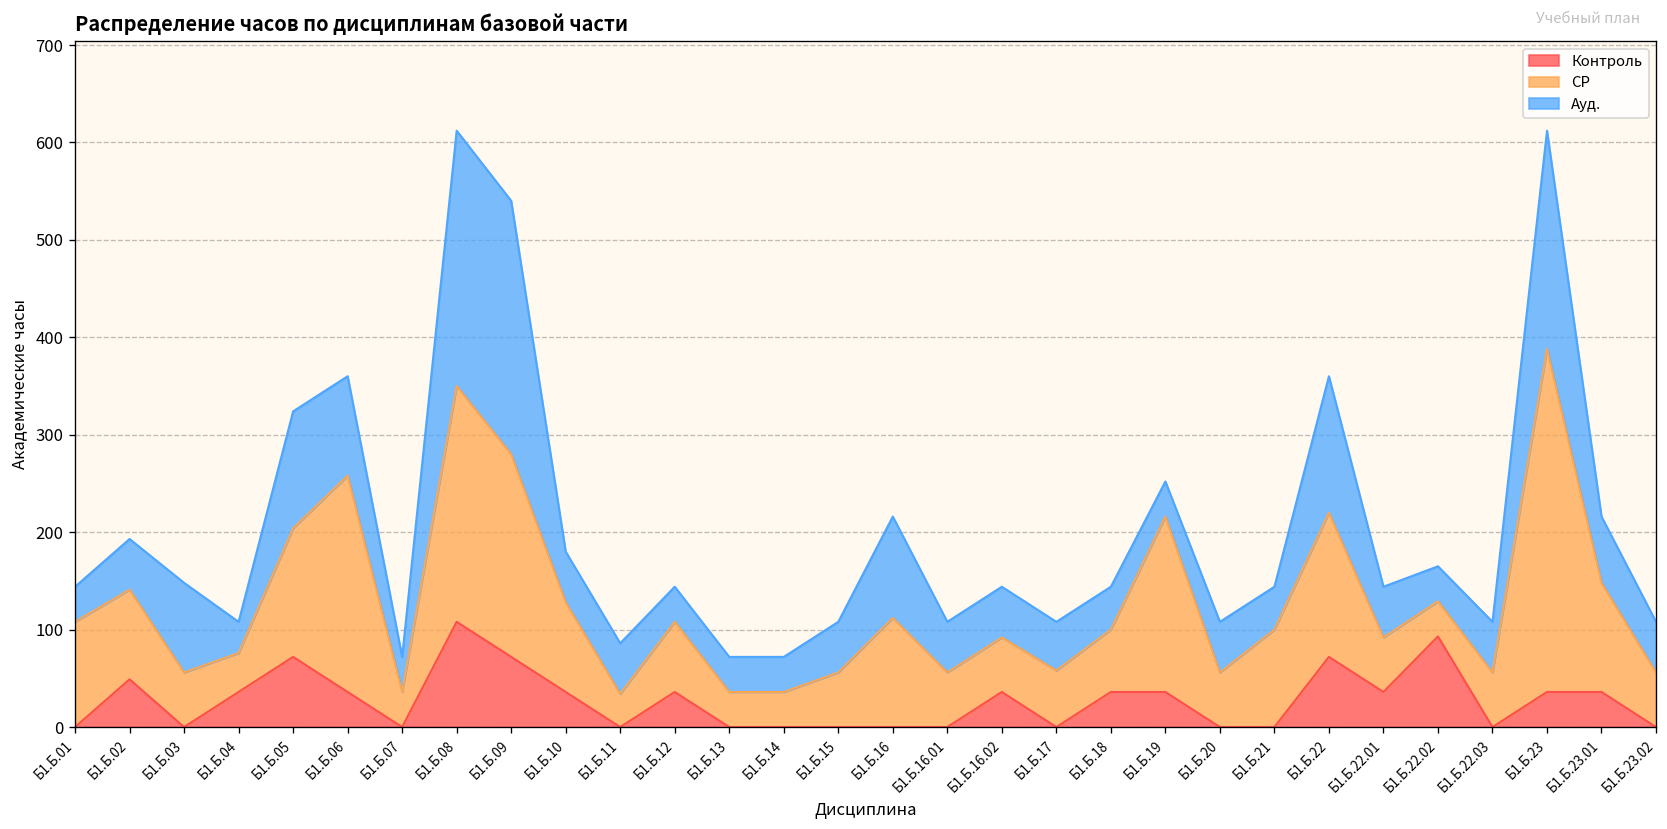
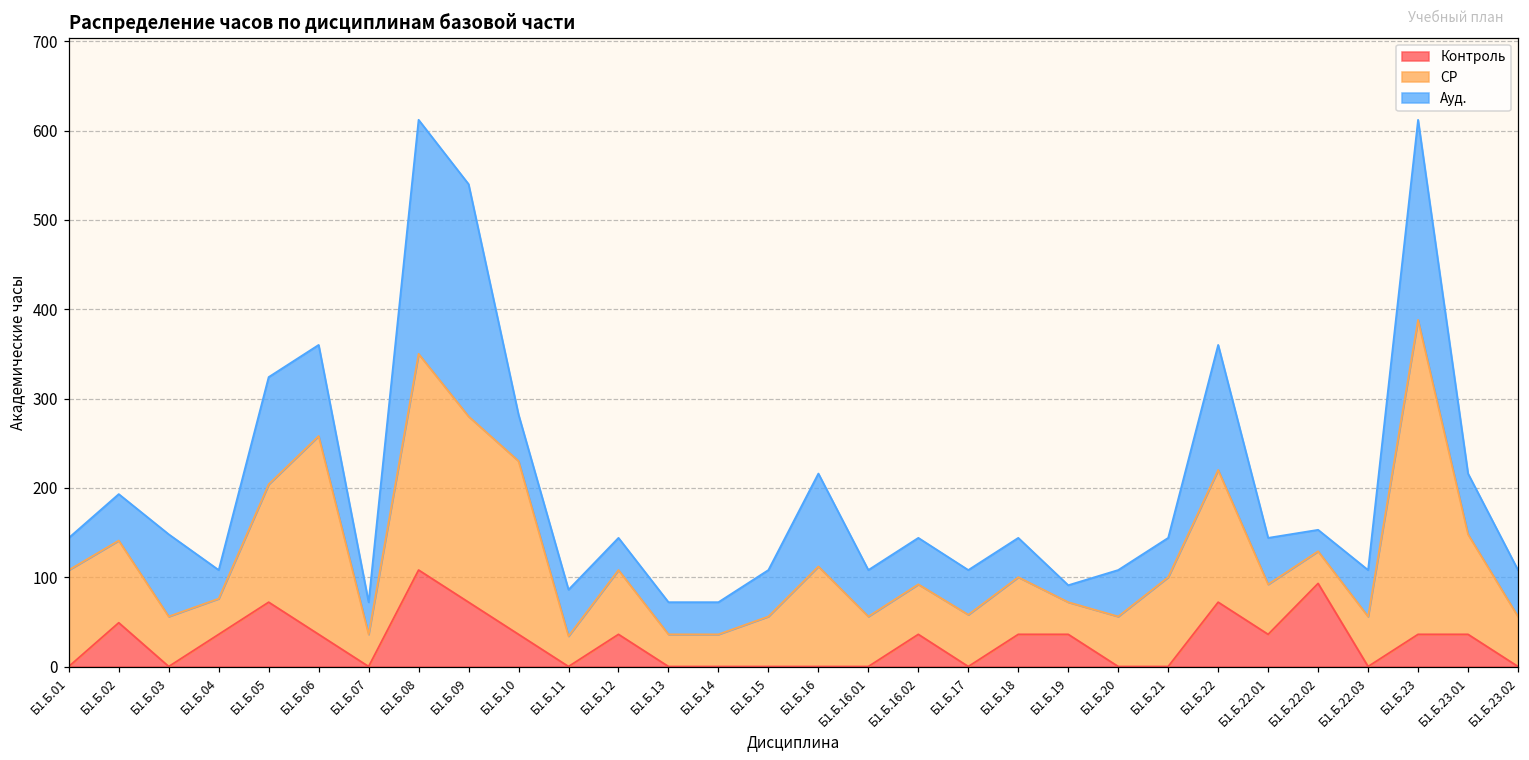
  {
    "Контроль": {
      "Б1.Б.01": 0,
      "Б1.Б.02": 50,
      "Б1.Б.03": 0,
      "Б1.Б.04": 40,
      "Б1.Б.05": 70,
      "Б1.Б.06": 40,
      "Б1.Б.07": 0,
      "Б1.Б.08": 110,
      "Б1.Б.09": 70,
      "Б1.Б.10": 40,
      "Б1.Б.11": 0,
      "Б1.Б.12": 40,
      "Б1.Б.13": 0,
      "Б1.Б.14": 0,
      "Б1.Б.15": 0,
      "Б1.Б.16": 0,
      "Б1.Б.16.01": 0,
      "Б1.Б.16.02": 40,
      "Б1.Б.17": 0,
      "Б1.Б.18": 40,
      "Б1.Б.19": 40,
      "Б1.Б.20": 0,
      "Б1.Б.21": 0,
      "Б1.Б.22": 70,
      "Б1.Б.22.01": 40,
      "Б1.Б.22.02": 90,
      "Б1.Б.22.03": 0,
      "Б1.Б.23": 40,
      "Б1.Б.23.01": 40,
      "Б1.Б.23.02": 0
    },
    "СР": {
      "Б1.Б.01": 110,
      "Б1.Б.02": 90,
      "Б1.Б.03": 60,
      "Б1.Б.04": 40,
      "Б1.Б.05": 130,
      "Б1.Б.06": 220,
      "Б1.Б.07": 40,
      "Б1.Б.08": 240,
      "Б1.Б.09": 210,
-     "Б1.Б.10": 90,
+     "Б1.Б.10": 190,
      "Б1.Б.11": 30,
      "Б1.Б.12": 70,
      "Б1.Б.13": 40,
      "Б1.Б.14": 40,
      "Б1.Б.15": 60,
      "Б1.Б.16": 110,
      "Б1.Б.16.01": 60,
      "Б1.Б.16.02": 60,
      "Б1.Б.17": 60,
      "Б1.Б.18": 60,
-     "Б1.Б.19": 180,
+     "Б1.Б.19": 40,
      "Б1.Б.20": 60,
      "Б1.Б.21": 100,
      "Б1.Б.22": 150,
      "Б1.Б.22.01": 60,
      "Б1.Б.22.02": 40,
      "Б1.Б.22.03": 60,
      "Б1.Б.23": 350,
      "Б1.Б.23.01": 110,
      "Б1.Б.23.02": 60
    },
    "Ауд.": {
      "Б1.Б.01": 40,
      "Б1.Б.02": 50,
      "Б1.Б.03": 90,
      "Б1.Б.04": 30,
      "Б1.Б.05": 120,
      "Б1.Б.06": 100,
      "Б1.Б.07": 40,
      "Б1.Б.08": 260,
      "Б1.Б.09": 260,
      "Б1.Б.10": 50,
      "Б1.Б.11": 50,
      "Б1.Б.12": 40,
      "Б1.Б.13": 40,
      "Б1.Б.14": 40,
      "Б1.Б.15": 50,
      "Б1.Б.16": 100,
      "Б1.Б.16.01": 50,
      "Б1.Б.16.02": 50,
      "Б1.Б.17": 50,
      "Б1.Б.18": 40,
-     "Б1.Б.19": 40,
+     "Б1.Б.19": 20,
      "Б1.Б.20": 50,
      "Б1.Б.21": 40,
      "Б1.Б.22": 140,
      "Б1.Б.22.01": 50,
-     "Б1.Б.22.02": 40,
+     "Б1.Б.22.02": 20,
      "Б1.Б.22.03": 50,
      "Б1.Б.23": 220,
      "Б1.Б.23.01": 70,
      "Б1.Б.23.02": 50
    }
  }
